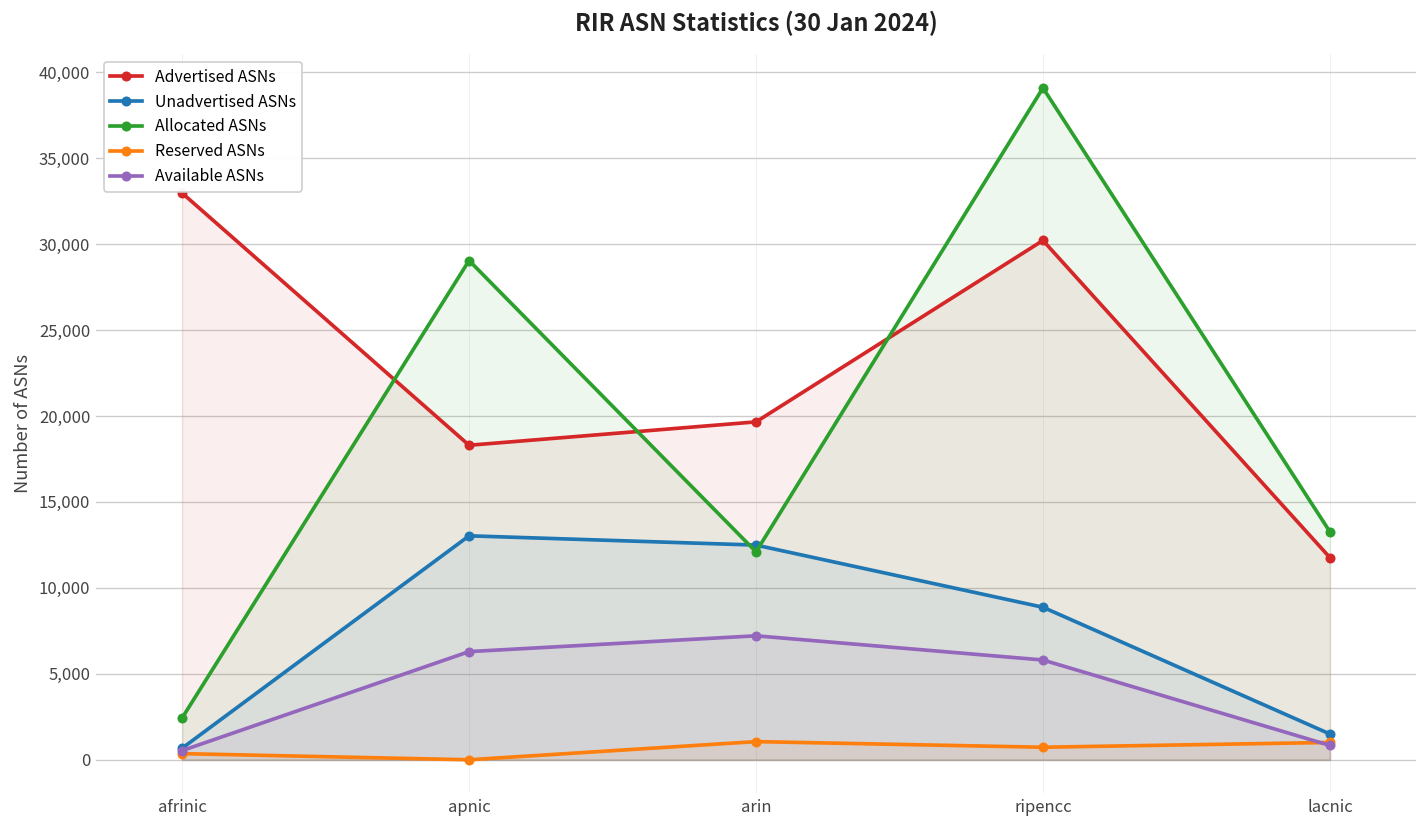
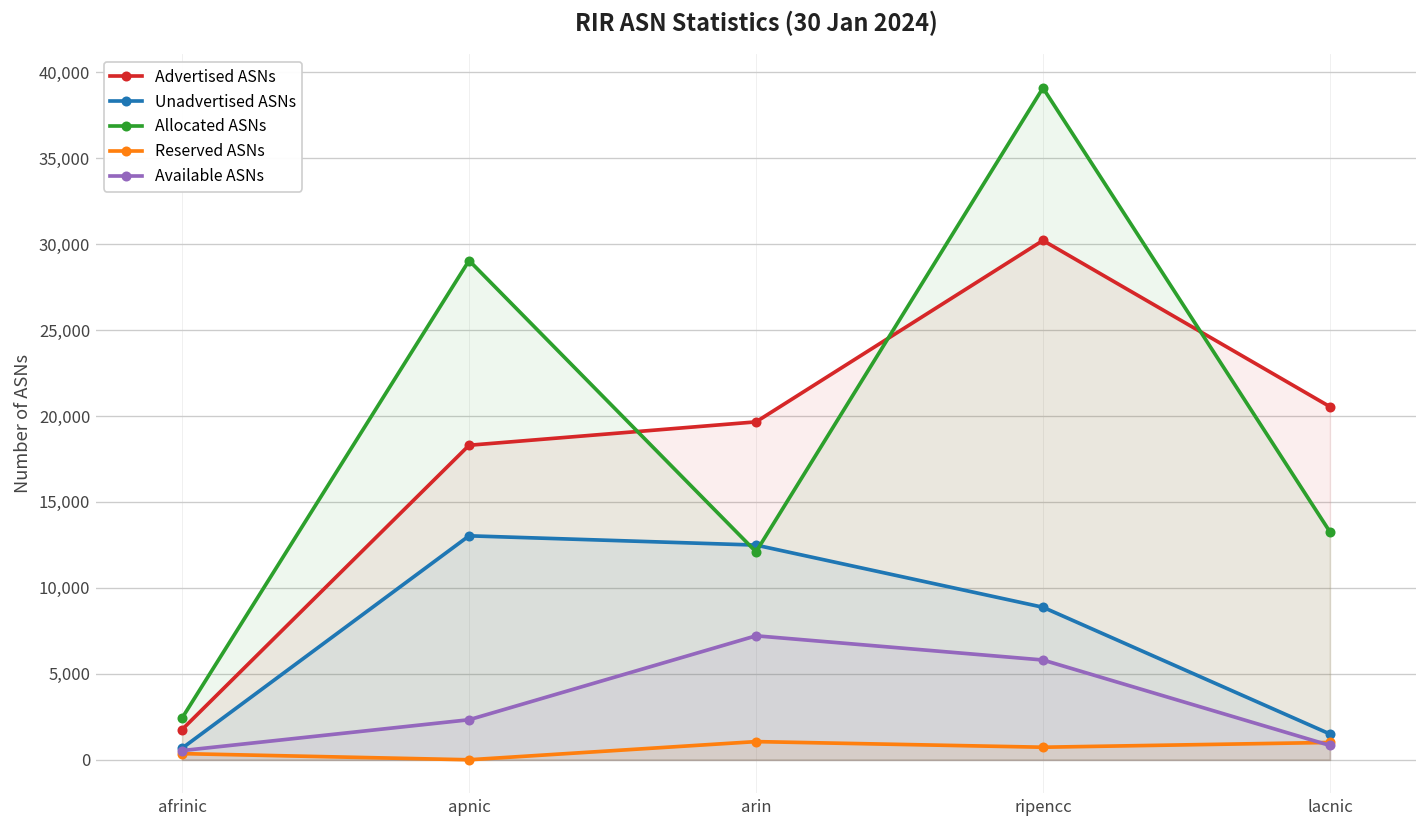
  {
    "Advertised ASNs": {
-     "afrinic": "33,000",
+     "afrinic": "1,800",
      "apnic": "18,300",
      "arin": "19,700",
      "ripencc": "30,200",
-     "lacnic": "11,800"
+     "lacnic": "20,500"
    },
    "Unadvertised ASNs": {
      "apnic": "13,000",
      "arin": "12,500",
      "ripencc": "8,900",
      "lacnic": "1,500"
    },
    "Allocated ASNs": {
      "afrinic": "2,400",
      "apnic": "29,000",
      "arin": "12,100",
      "ripencc": "39,100",
      "lacnic": "13,300"
    },
    "Reserved ASNs": {
      "apnic": "0",
      "arin": "1,100",
      "ripencc": "700"
    },
    "Available ASNs": {
-     "apnic": "6,300",
+     "apnic": "2,300",
      "arin": "7,200",
      "ripencc": "5,800"
    }
  }
